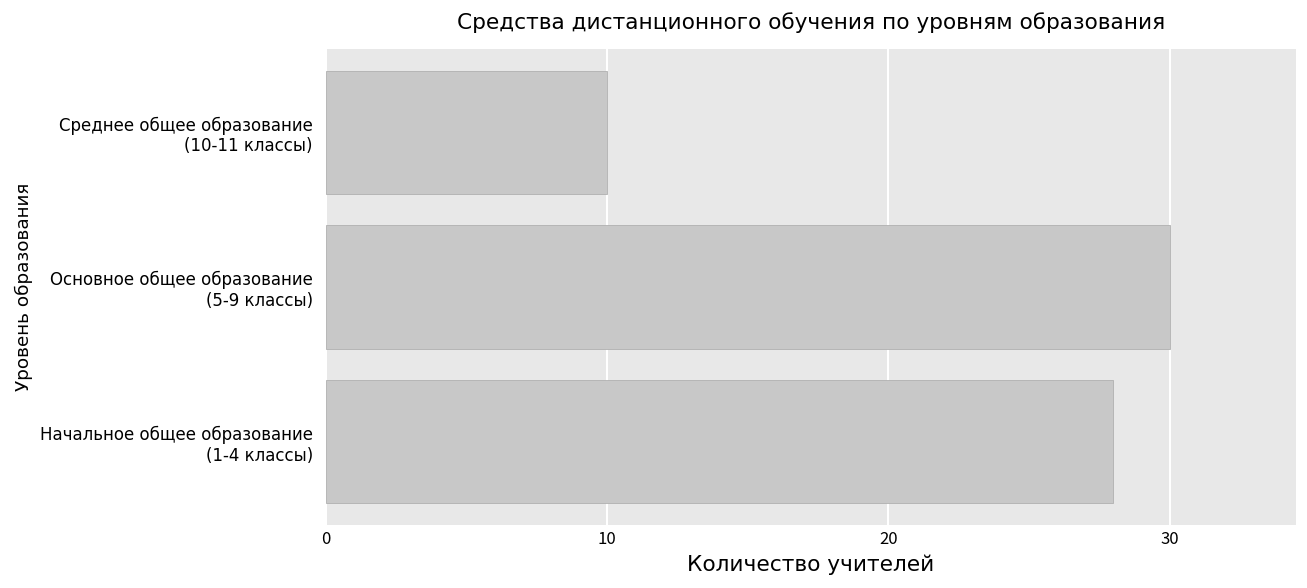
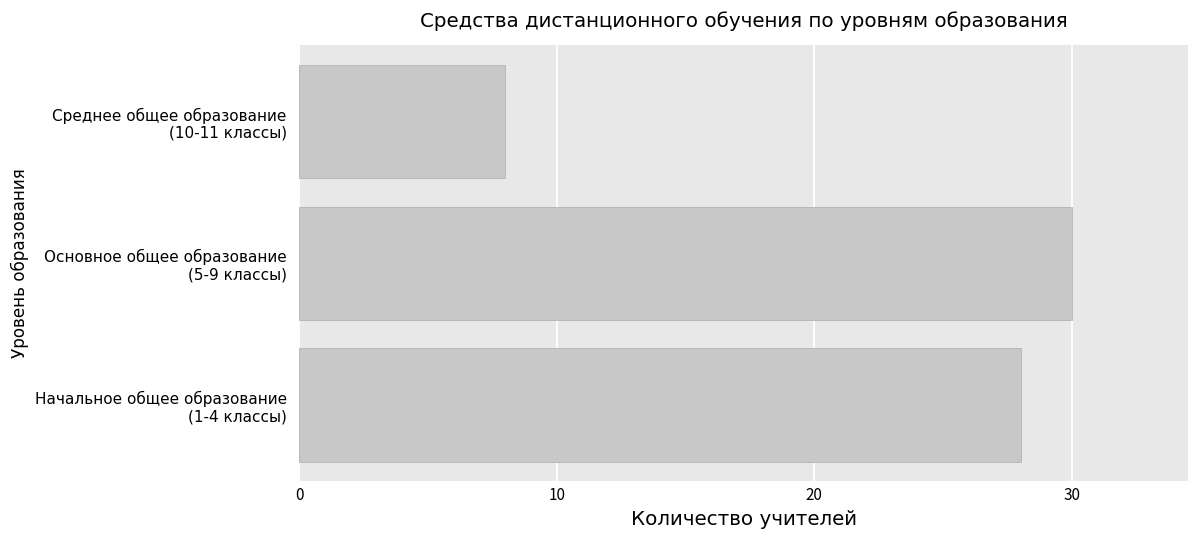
  {
-   "Среднее общее образование (10-11 классы)": 10,
+   "Среднее общее образование (10-11 классы)": 8,
    "Основное общее образование (5-9 классы)": 30,
    "Начальное общее образование (1-4 классы)": 28
  }
